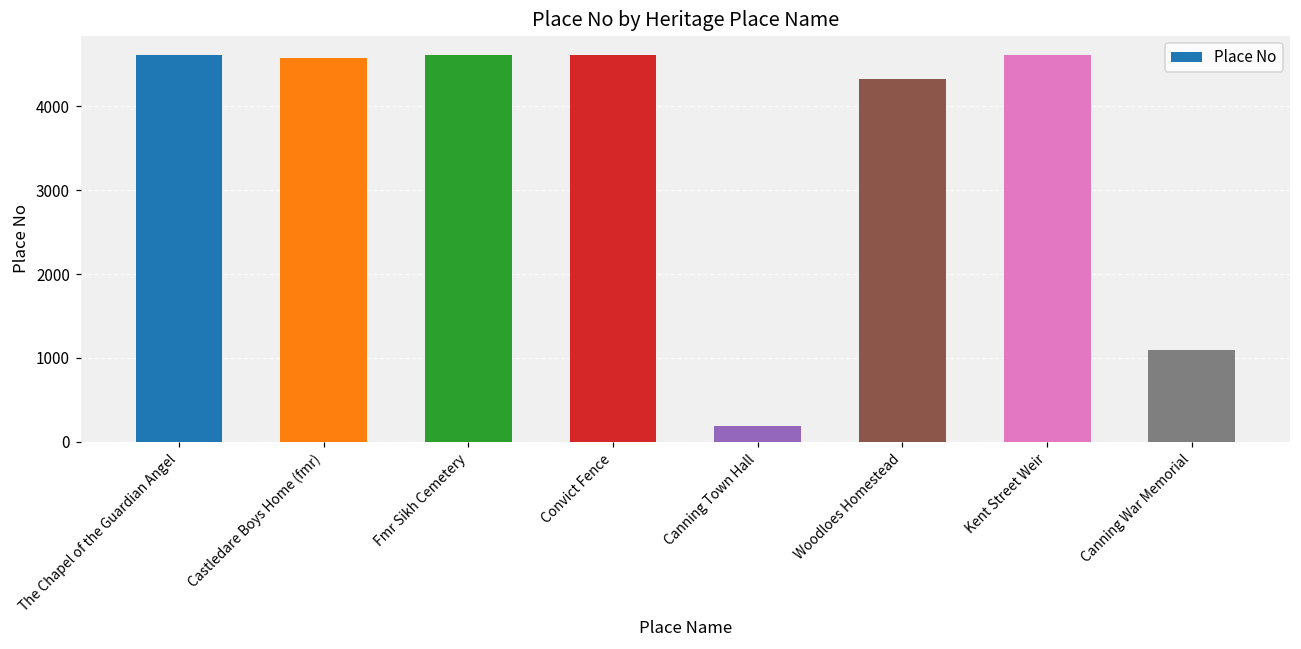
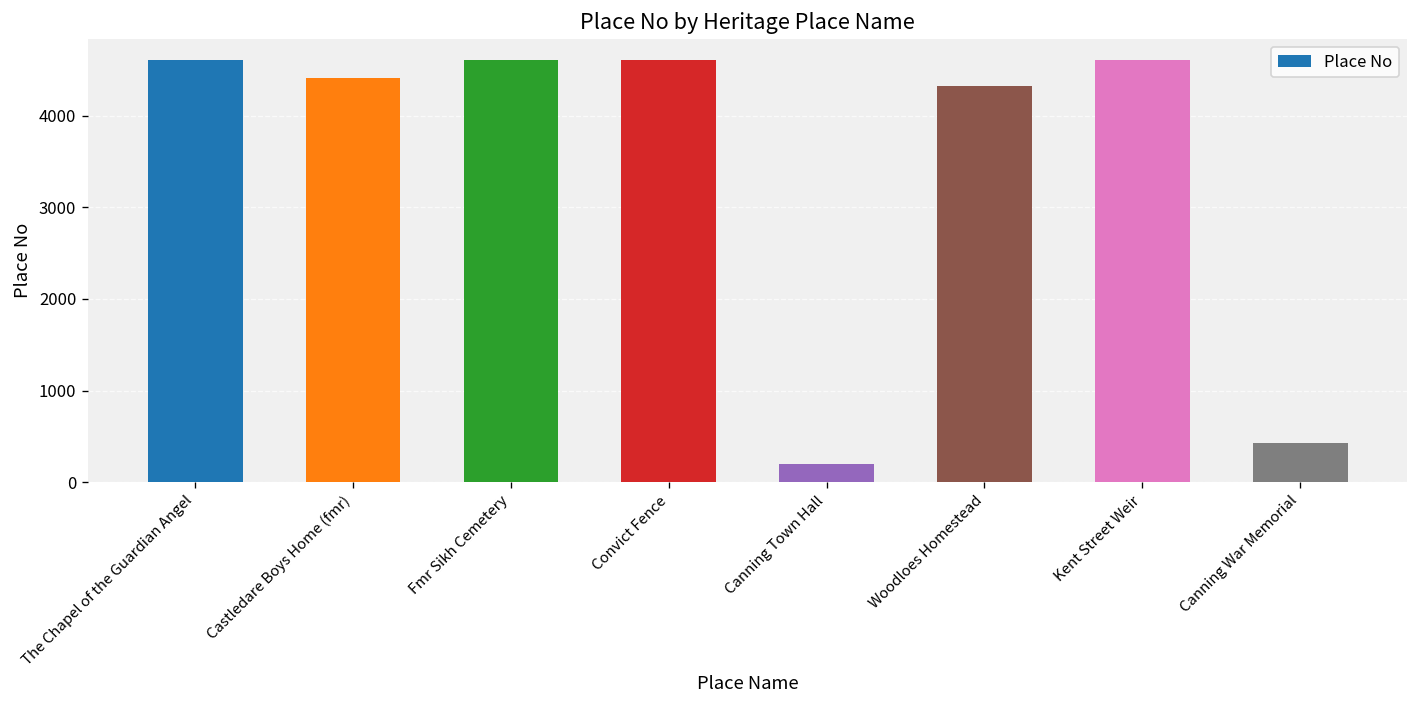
  {
    "The Chapel of the Guardian Angel": 4600,
-   "Castledare Boys Home (fmr)": 4600,
+   "Castledare Boys Home (fmr)": 4400,
    "Fmr Sikh Cemetery": 4600,
    "Convict Fence": 4600,
    "Canning Town Hall": 200,
    "Woodloes Homestead": 4300,
    "Kent Street Weir": 4600,
-   "Canning War Memorial": 1100
+   "Canning War Memorial": 400
  }
